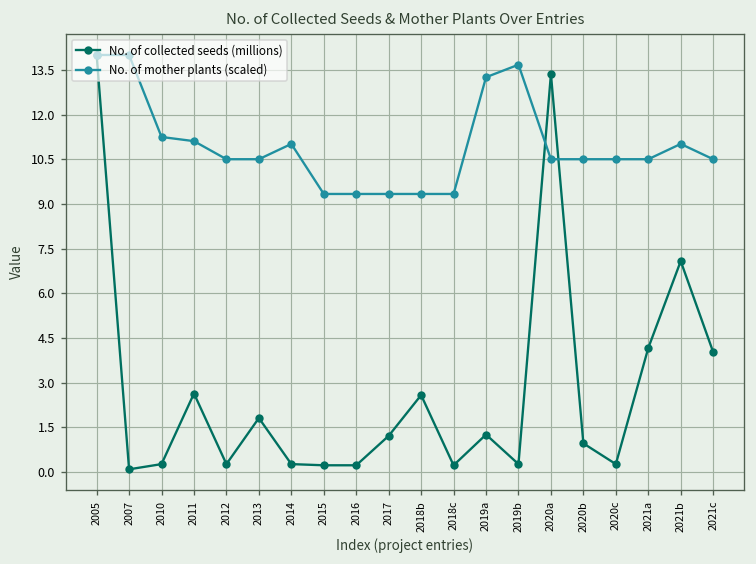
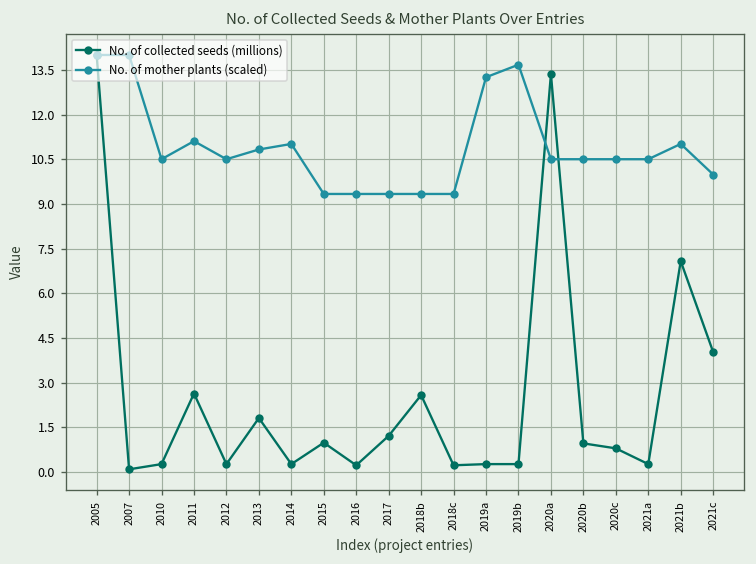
  {
    "No. of collected seeds (millions)": {
      "2007": 0.1,
      "2010": 0.3,
      "2011": 2.6,
      "2012": 0.3,
      "2013": 1.8,
      "2014": 0.3,
-     "2015": 0.2,
+     "2015": 1.0,
      "2016": 0.2,
      "2017": 1.2,
      "2018b": 2.6,
      "2018c": 0.2,
-     "2019a": 1.3,
+     "2019a": 0.3,
      "2019b": 0.3,
      "2020a": 13.4,
      "2020b": 1.0,
-     "2020c": 0.3,
-     "2021a": 4.2,
+     "2020c": 0.8,
+     "2021a": 0.3,
      "2021b": 7.1,
      "2021c": 4.0
    },
    "No. of mother plants (scaled)": {
-     "2010": 11.2,
+     "2010": 10.5,
      "2011": 11.1,
      "2012": 10.5,
-     "2013": 10.5,
+     "2013": 10.8,
      "2014": 11.0,
      "2015": 9.3,
      "2016": 9.3,
      "2017": 9.3,
      "2018b": 9.3,
      "2018c": 9.3,
      "2019a": 13.3,
      "2019b": 13.7,
      "2020a": 10.5,
      "2020b": 10.5,
      "2020c": 10.5,
      "2021a": 10.5,
      "2021b": 11.0,
-     "2021c": 10.5
+     "2021c": 10.0
    }
  }
